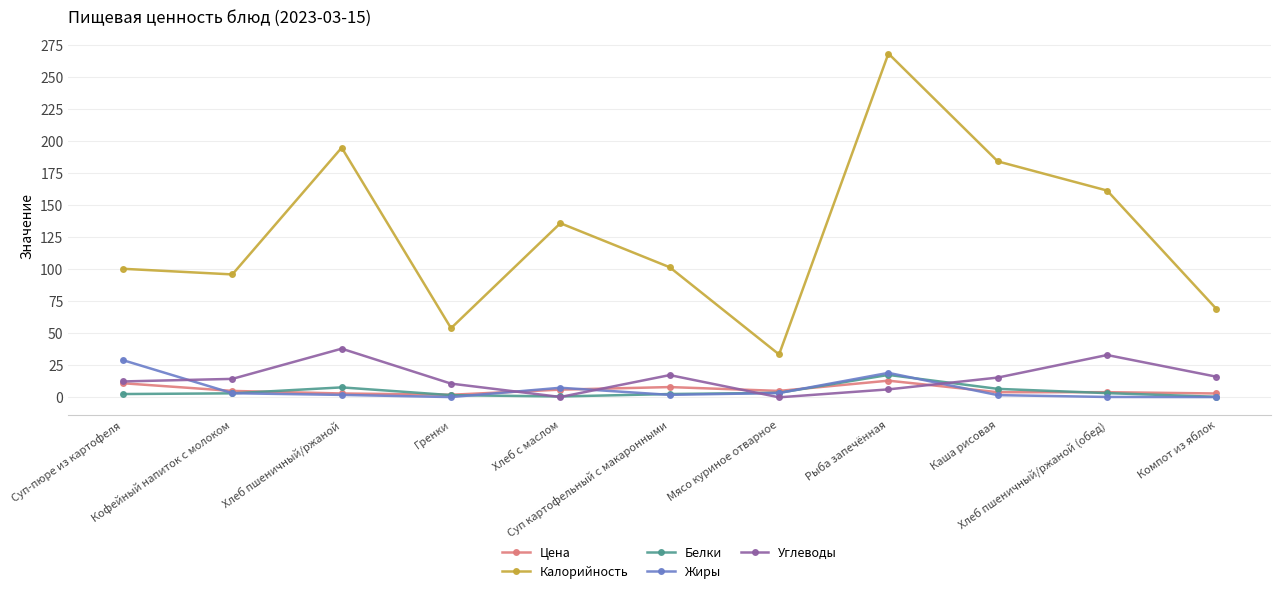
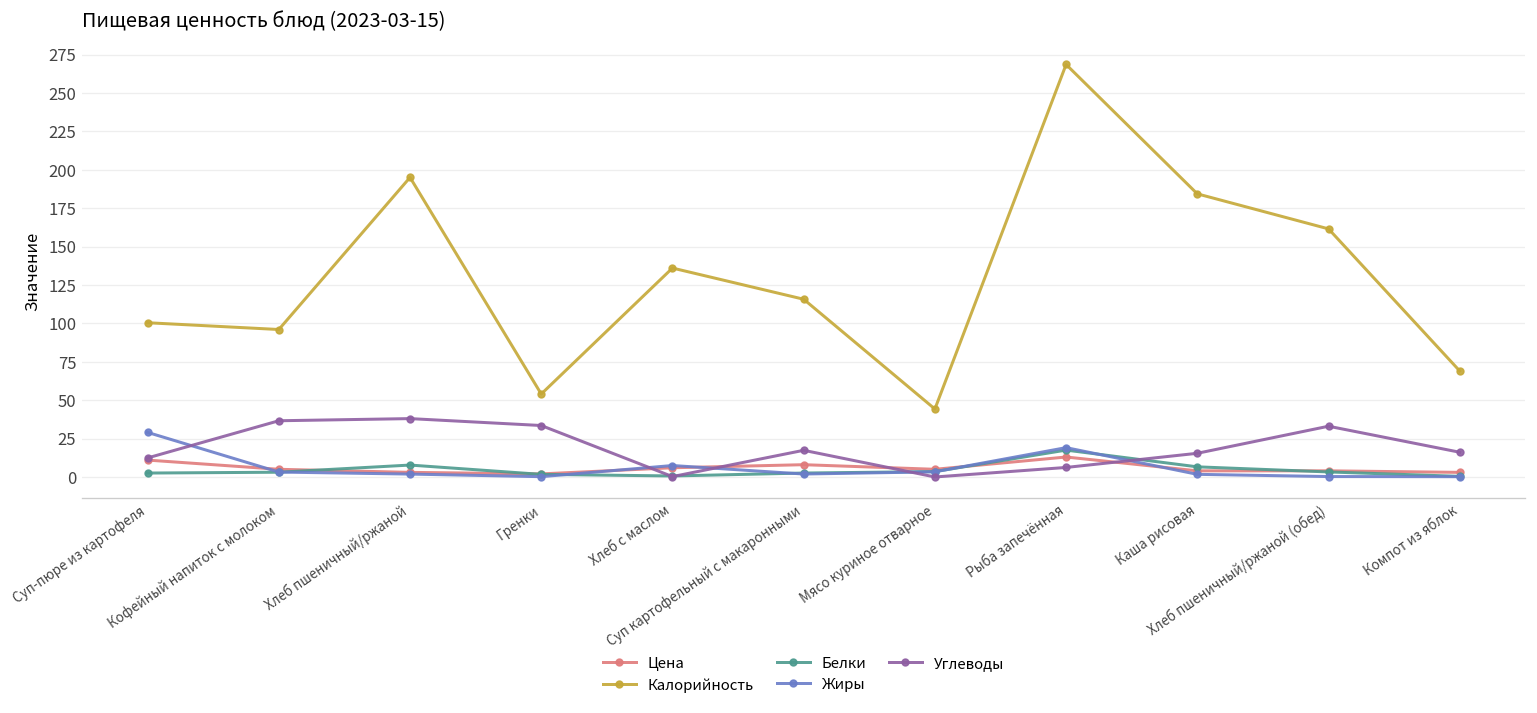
  {
    "Цена": {
      "Суп картофельный с макаронными": 8,
      "Рыба запечённая": 13,
      "Каша рисовая": 4,
      "Компот из яблок": 3
    },
    "Калорийность": {
      "Суп-пюре из картофеля": 100,
      "Кофейный напиток с молоком": 96,
      "Хлеб пшеничный/ржаной": 195,
      "Гренки": 54,
      "Хлеб с маслом": 136,
-     "Суп картофельный с макаронными": 102,
-     "Мясо куриное отварное": 33,
+     "Суп картофельный с макаронными": 116,
+     "Мясо куриное отварное": 44,
      "Рыба запечённая": 269,
      "Каша рисовая": 184,
      "Хлеб пшеничный/ржаной (обед)": 162,
      "Компот из яблок": 69
    },
    "Белки": {
      "Суп-пюре из картофеля": 3,
      "Хлеб пшеничный/ржаной": 8,
      "Каша рисовая": 7
    },
    "Жиры": {
      "Суп-пюре из картофеля": 29,
      "Каша рисовая": 2,
      "Хлеб пшеничный/ржаной (обед)": 0
    },
    "Углеводы": {
-     "Кофейный напиток с молоком": 14,
+     "Кофейный напиток с молоком": 37,
      "Хлеб пшеничный/ржаной": 38,
-     "Гренки": 11,
+     "Гренки": 34,
      "Суп картофельный с макаронными": 17,
      "Мясо куриное отварное": 0,
      "Рыба запечённая": 6,
      "Каша рисовая": 15,
      "Хлеб пшеничный/ржаной (обед)": 33,
      "Компот из яблок": 16
    }
  }
